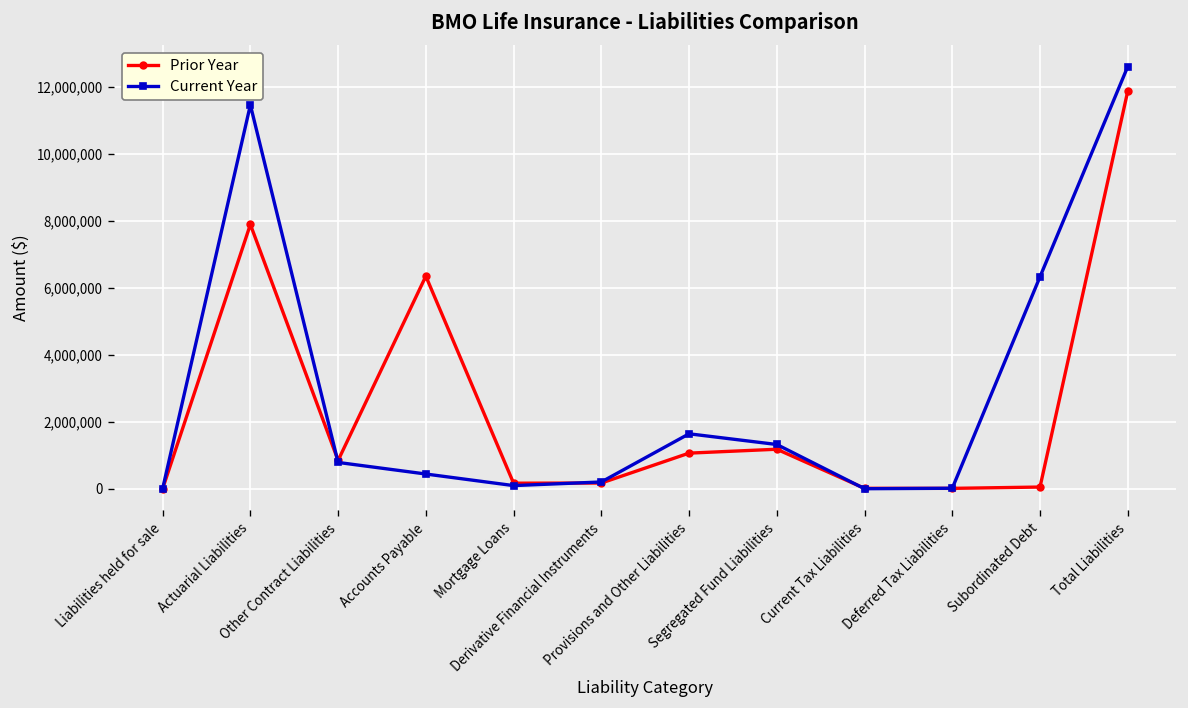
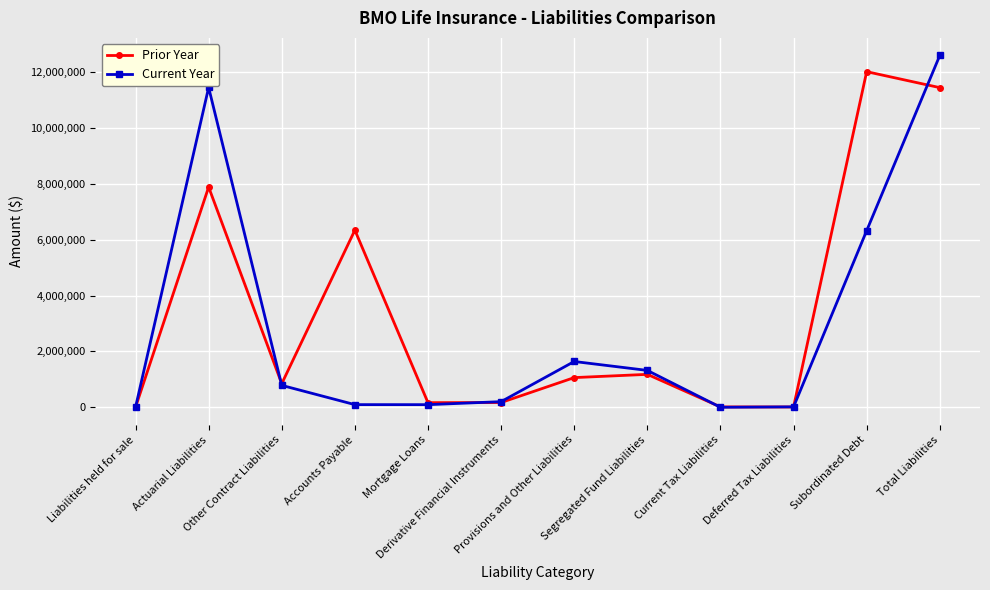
  {
    "Prior Year": {
      "Actuarial Liabilities": "7,900,000",
      "Accounts Payable": "6,300,000",
      "Provisions and Other Liabilities": "1,100,000",
      "Segregated Fund Liabilities": "1,200,000",
-     "Subordinated Debt": "100,000",
-     "Total Liabilities": "11,900,000"
+     "Subordinated Debt": "12,000,000",
+     "Total Liabilities": "11,500,000"
    },
    "Current Year": {
      "Actuarial Liabilities": "11,500,000",
-     "Accounts Payable": "400,000",
+     "Accounts Payable": "100,000",
      "Provisions and Other Liabilities": "1,600,000",
      "Segregated Fund Liabilities": "1,300,000",
      "Subordinated Debt": "6,300,000",
      "Total Liabilities": "12,600,000"
    }
  }
